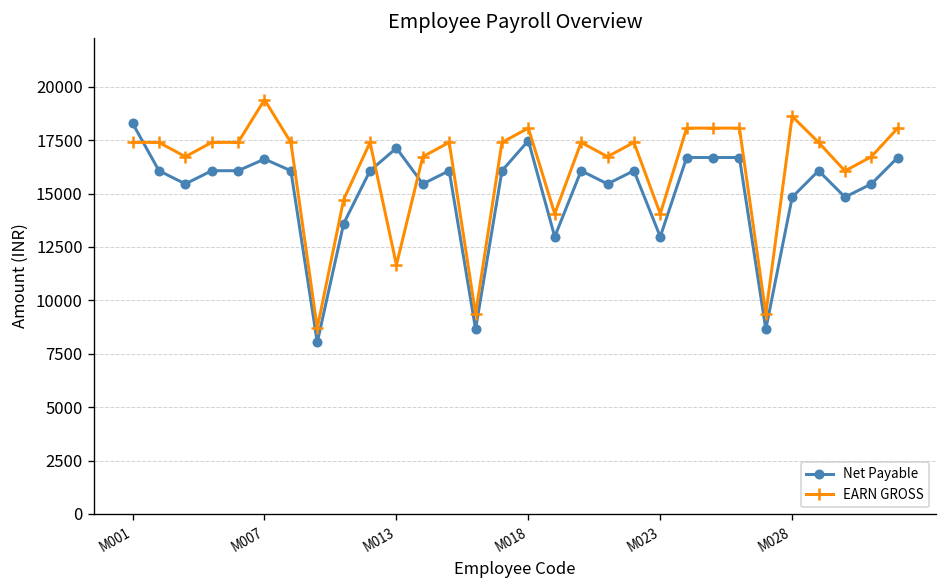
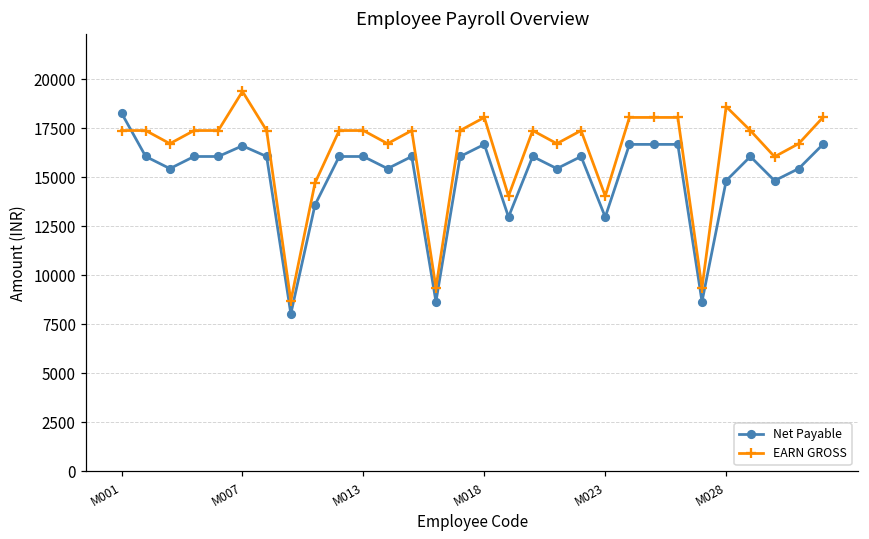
  {
    "Net Payable": {
      "M001": 18300,
      "M007": 16600,
-     "M013": 17100,
-     "M018": 17500,
+     "M013": 16100,
+     "M018": 16700,
      "M023": 13000,
      "M028": 14800
    },
    "EARN GROSS": {
      "M001": 17400,
      "M007": 19400,
-     "M013": 11700,
+     "M013": 17400,
      "M018": 18100,
      "M023": 14000,
      "M028": 18600
    }
  }
